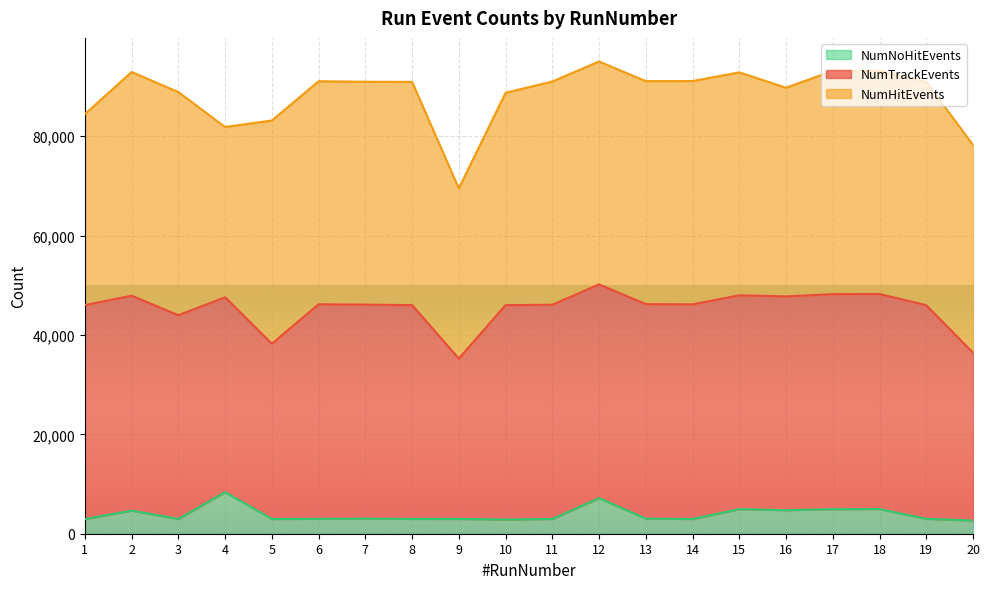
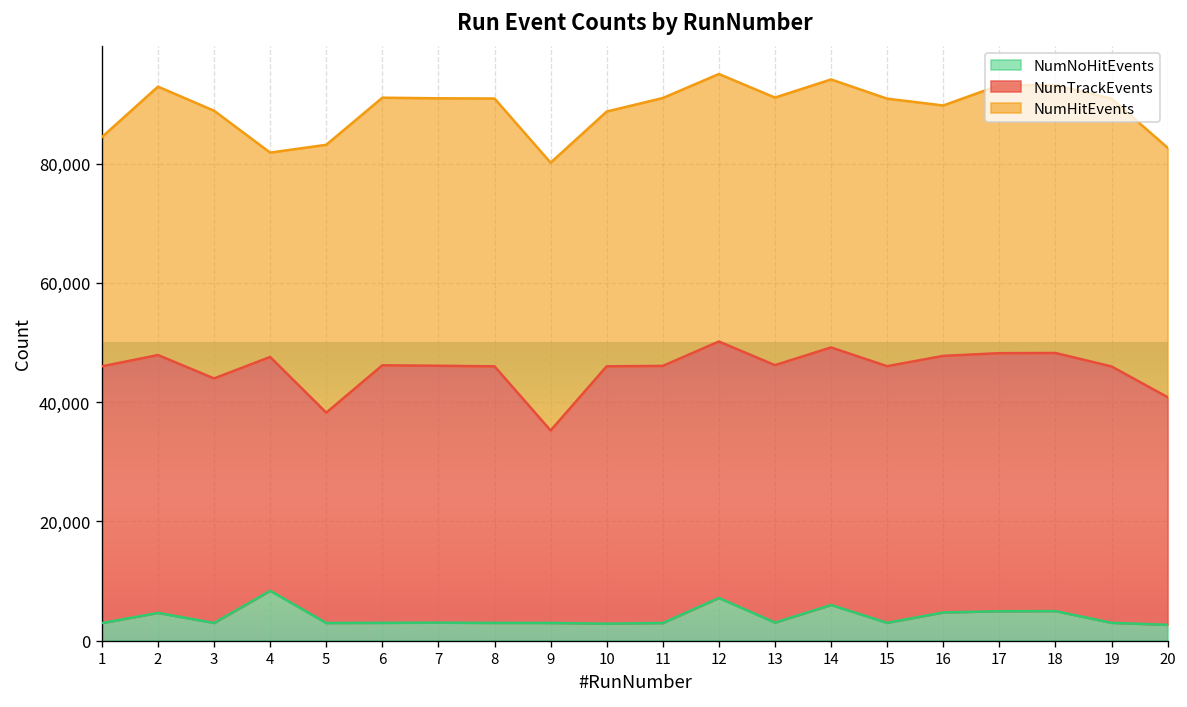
  {
    "NumNoHitEvents": {
      "1": "3,000",
      "2": "5,000",
      "3": "3,000",
      "4": "8,000",
      "5": "3,000",
      "6": "3,000",
      "7": "3,000",
      "8": "3,000",
      "9": "3,000",
      "10": "3,000",
      "11": "3,000",
      "12": "7,000",
      "13": "3,000",
-     "14": "3,000",
-     "15": "5,000",
+     "14": "6,000",
+     "15": "3,000",
      "16": "5,000",
      "17": "5,000",
      "18": "5,000",
      "19": "3,000",
      "20": "3,000"
    },
    "NumTrackEvents": {
      "1": "43,000",
      "2": "43,000",
      "3": "41,000",
      "4": "39,000",
      "5": "35,000",
      "6": "43,000",
      "7": "43,000",
      "8": "43,000",
      "9": "32,000",
      "10": "43,000",
      "11": "43,000",
      "12": "43,000",
      "13": "43,000",
      "14": "43,000",
      "15": "43,000",
      "16": "43,000",
      "17": "43,000",
      "18": "43,000",
      "19": "43,000",
-     "20": "34,000"
+     "20": "38,000"
    },
    "NumHitEvents": {
      "1": "38,000",
      "2": "45,000",
      "3": "45,000",
      "4": "34,000",
      "5": "45,000",
      "6": "45,000",
      "7": "45,000",
      "8": "45,000",
-     "9": "34,000",
+     "9": "45,000",
      "10": "43,000",
      "11": "45,000",
      "12": "45,000",
      "13": "45,000",
      "14": "45,000",
      "15": "45,000",
      "16": "42,000",
      "20": "42,000"
    }
  }
